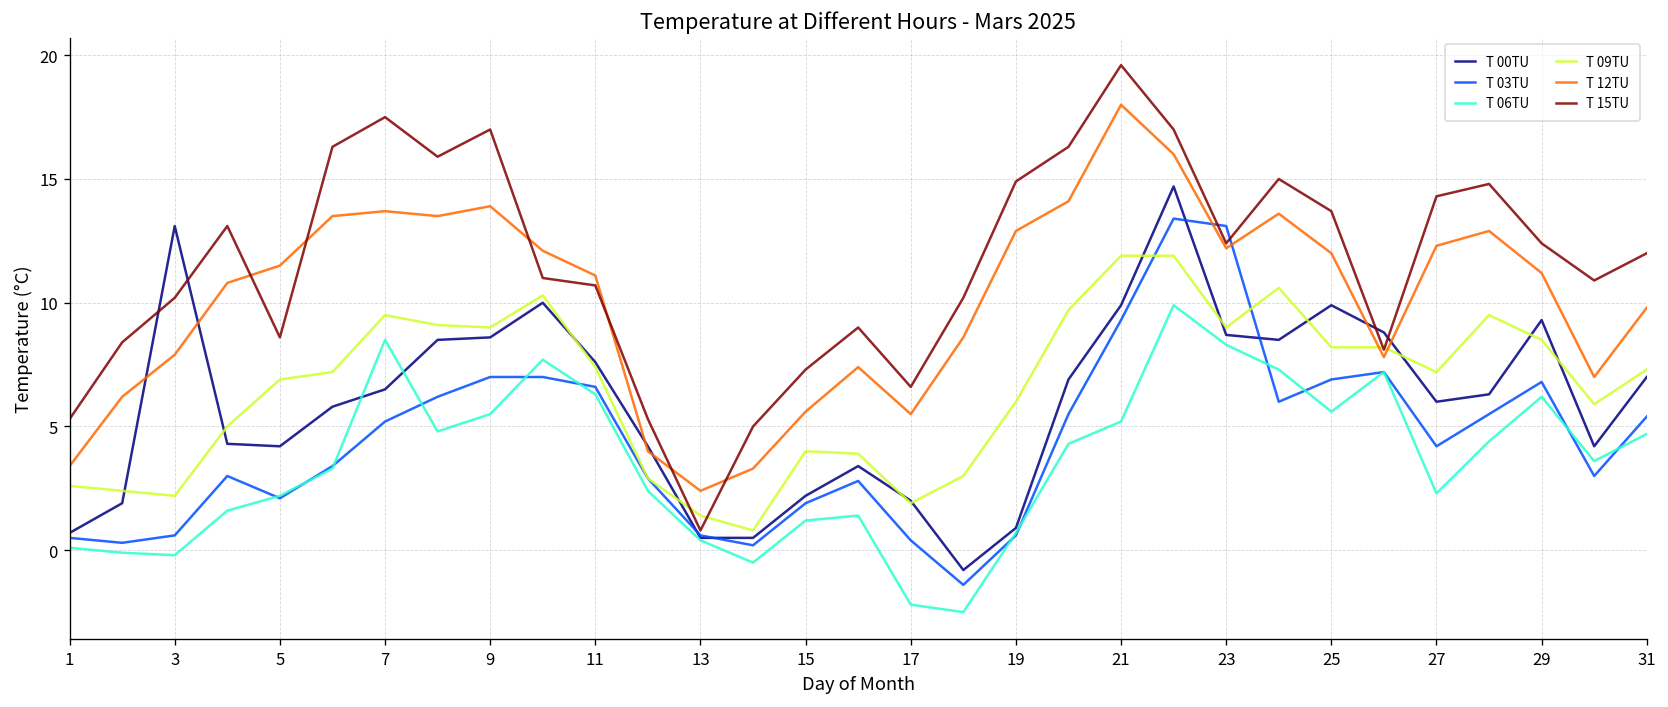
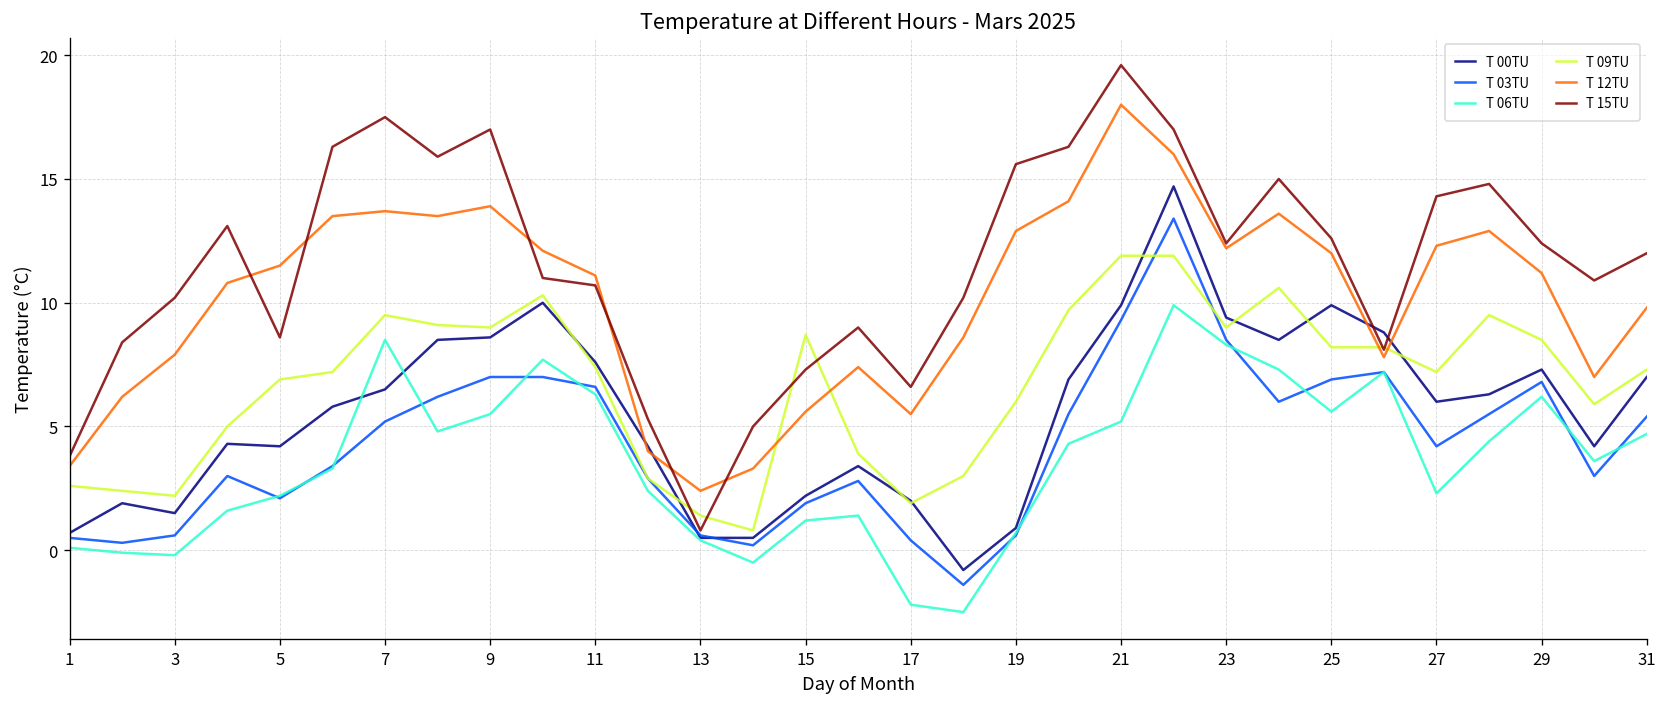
  {
    "T 00TU": {
      "1": 0.7,
-     "3": 13.1,
+     "3": 1.5,
      "5": 4.2,
      "7": 6.5,
      "9": 8.6,
      "11": 7.6,
      "15": 2.2,
      "19": 0.9,
      "21": 9.9,
-     "23": 8.7,
+     "23": 9.4,
      "25": 9.9,
      "27": 6.0,
-     "29": 9.3,
+     "29": 7.3,
      "31": 7.0
    },
    "T 03TU": {
      "1": 0.5,
      "3": 0.6,
      "7": 5.2,
      "9": 7.0,
      "11": 6.6,
      "15": 1.9,
      "17": 0.4,
      "21": 9.3,
-     "23": 13.1,
+     "23": 8.5,
      "25": 6.9,
      "27": 4.2,
      "29": 6.8,
      "31": 5.4
    },
    "T 06TU": {
      "1": 0.1,
      "3": -0.2,
      "7": 8.5,
      "9": 5.5,
      "11": 6.3,
      "15": 1.2,
      "17": -2.2,
      "21": 5.2,
      "23": 8.3,
      "25": 5.6,
      "27": 2.3,
      "29": 6.2,
      "31": 4.7
    },
    "T 09TU": {
      "1": 2.6,
      "3": 2.2,
      "5": 6.9,
      "7": 9.5,
      "9": 9.0,
      "11": 7.4,
      "13": 1.4,
-     "15": 4.0,
+     "15": 8.7,
      "19": 6.0,
      "21": 11.9,
      "23": 9.0,
      "25": 8.2,
      "27": 7.2,
      "29": 8.5,
      "31": 7.3
    },
    "T 12TU": {
      "1": 3.4,
      "3": 7.9,
      "5": 11.5,
      "7": 13.7,
      "9": 13.9,
      "11": 11.1,
      "13": 2.4,
      "15": 5.6,
      "17": 5.5,
      "19": 12.9,
      "21": 18.0,
      "23": 12.2,
      "25": 12.0,
      "27": 12.3,
      "29": 11.2,
      "31": 9.8
    },
    "T 15TU": {
-     "1": 5.3,
+     "1": 3.8,
      "3": 10.2,
      "5": 8.6,
      "7": 17.5,
      "9": 17.0,
      "11": 10.7,
      "13": 0.8,
      "15": 7.3,
      "17": 6.6,
-     "19": 14.9,
+     "19": 15.6,
      "21": 19.6,
      "23": 12.4,
-     "25": 13.7,
+     "25": 12.6,
      "27": 14.3,
      "29": 12.4,
      "31": 12.0
    }
  }
